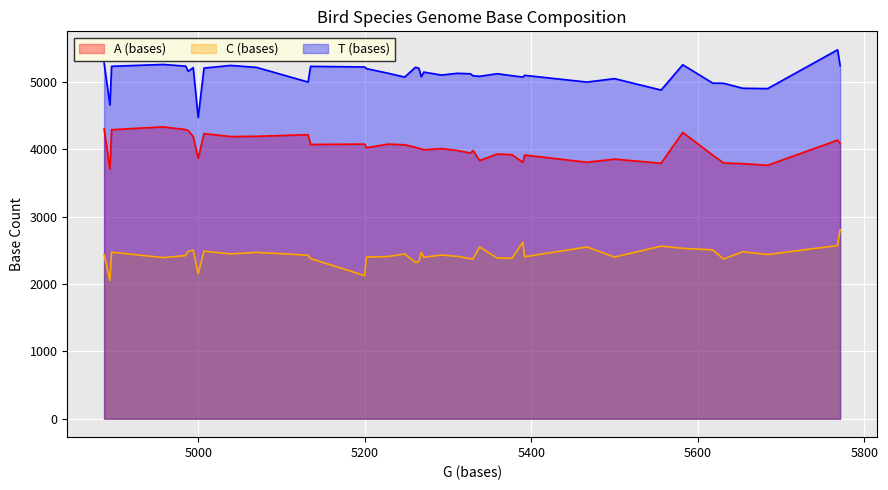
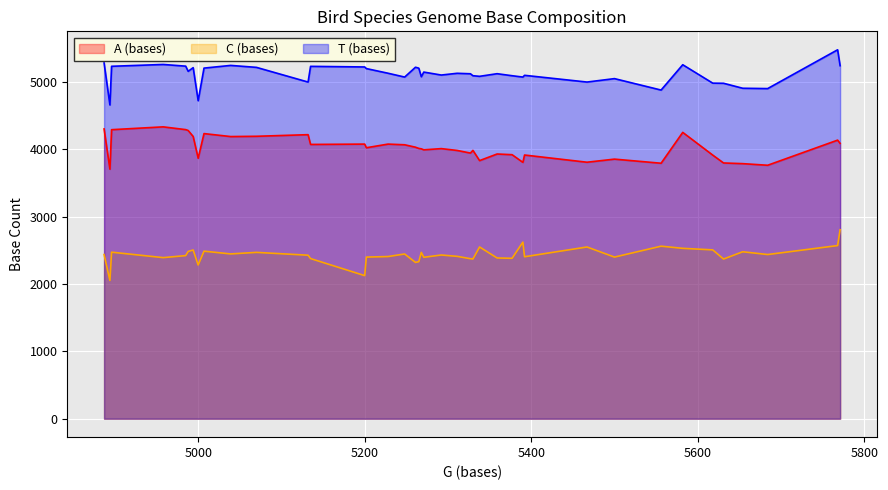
  {
    "A (bases)": {
      "5000": 3900,
      "5200": 4100
    },
    "C (bases)": {
-     "5000": 2200,
+     "5000": 2300,
      "5200": 2100
    },
    "T (bases)": {
-     "5000": 4500,
+     "5000": 4700,
      "5200": 5200
    }
  }
